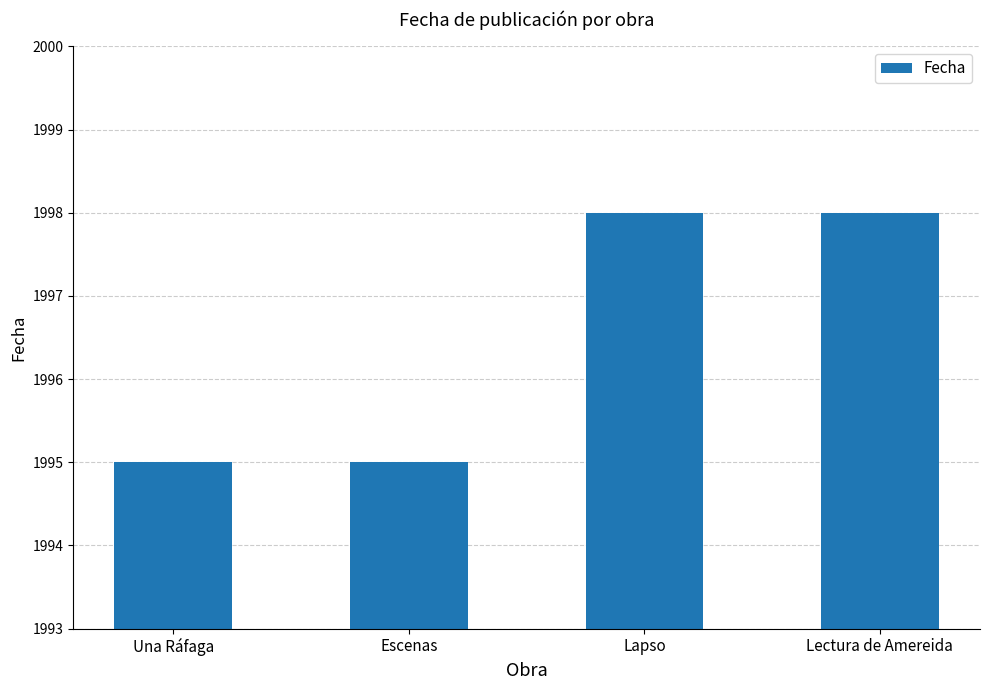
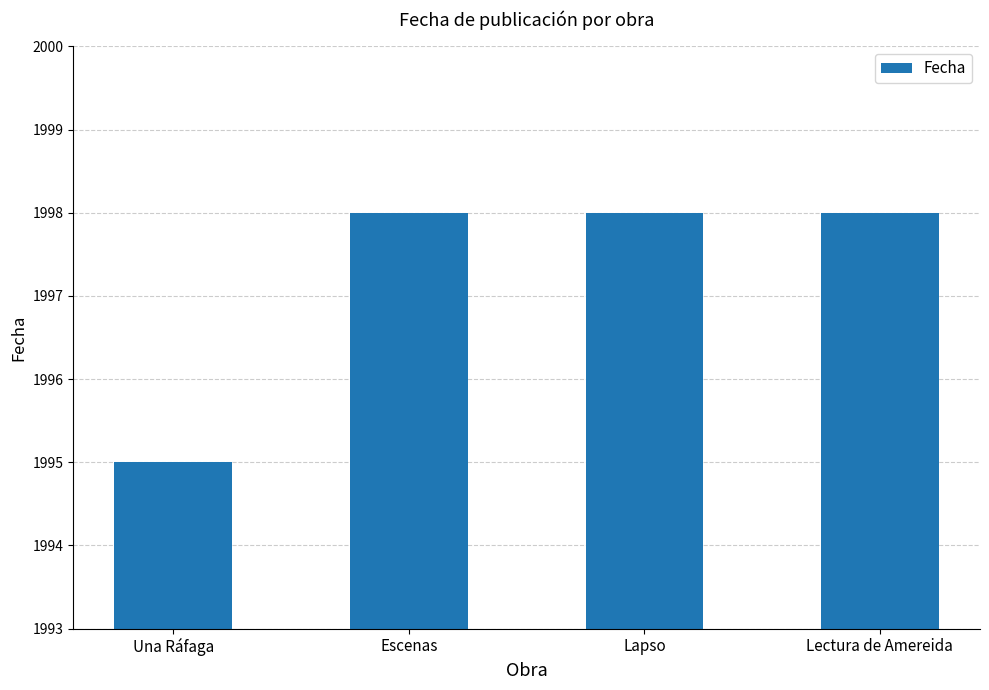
  {
    "Una Ráfaga": 1995,
-   "Escenas": 1995,
+   "Escenas": 1998,
    "Lapso": 1998,
    "Lectura de Amereida": 1998
  }
